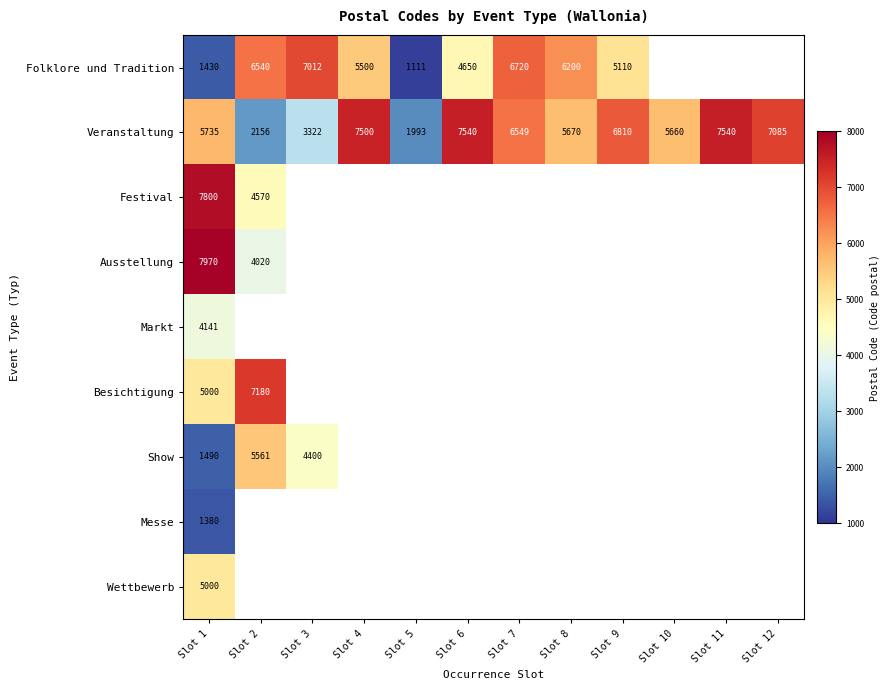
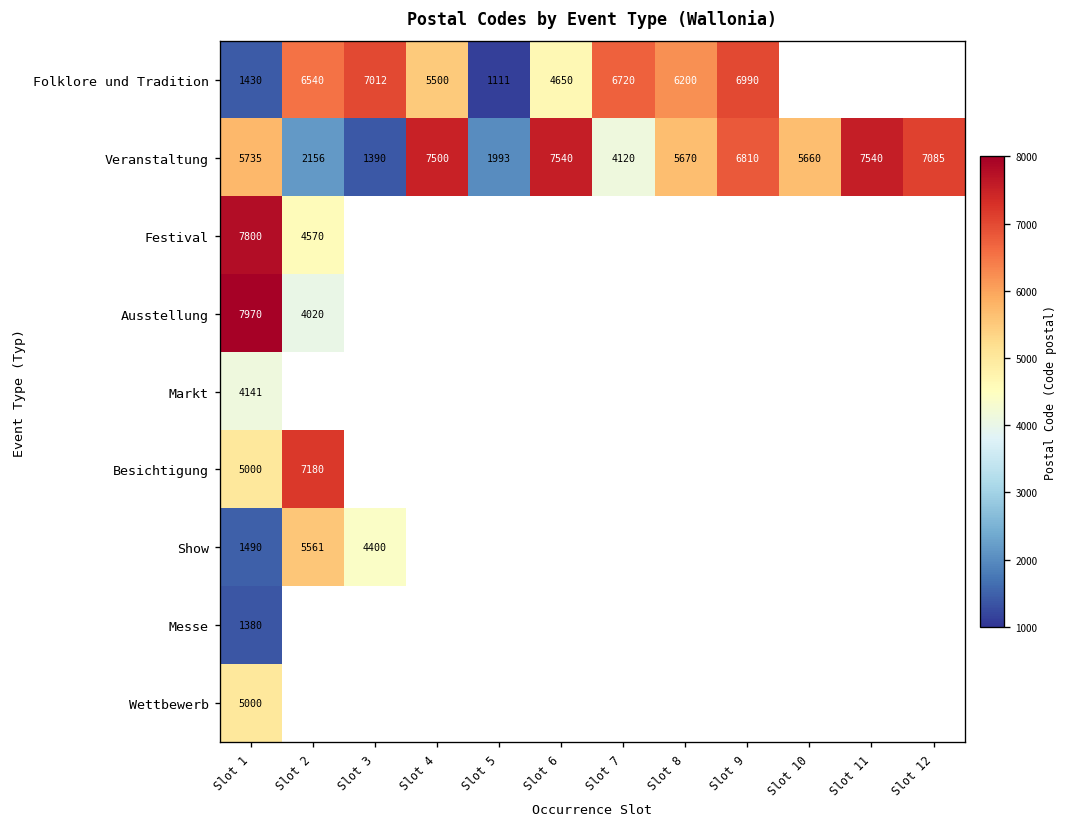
  {
    "Folklore und Tradition": {
      "Slot 1": 1430,
      "Slot 2": 6540,
      "Slot 3": 7012,
      "Slot 4": 5500,
      "Slot 5": 1111,
      "Slot 6": 4650,
      "Slot 7": 6720,
      "Slot 8": 6200,
-     "Slot 9": 5110
+     "Slot 9": 6990
    },
    "Veranstaltung": {
      "Slot 1": 5735,
      "Slot 2": 2156,
-     "Slot 3": 3322,
+     "Slot 3": 1390,
      "Slot 4": 7500,
      "Slot 5": 1993,
      "Slot 6": 7540,
-     "Slot 7": 6549,
+     "Slot 7": 4120,
      "Slot 8": 5670,
      "Slot 9": 6810,
      "Slot 10": 5660,
      "Slot 11": 7540,
      "Slot 12": 7085
    },
    "Festival": {
      "Slot 1": 7800,
      "Slot 2": 4570
    },
    "Ausstellung": {
      "Slot 1": 7970,
      "Slot 2": 4020
    },
    "Markt": {
      "Slot 1": 4141
    },
    "Besichtigung": {
      "Slot 1": 5000,
      "Slot 2": 7180
    },
    "Show": {
      "Slot 1": 1490,
      "Slot 2": 5561,
      "Slot 3": 4400
    },
    "Messe": {
      "Slot 1": 1380
    },
    "Wettbewerb": {
      "Slot 1": 5000
    }
  }
